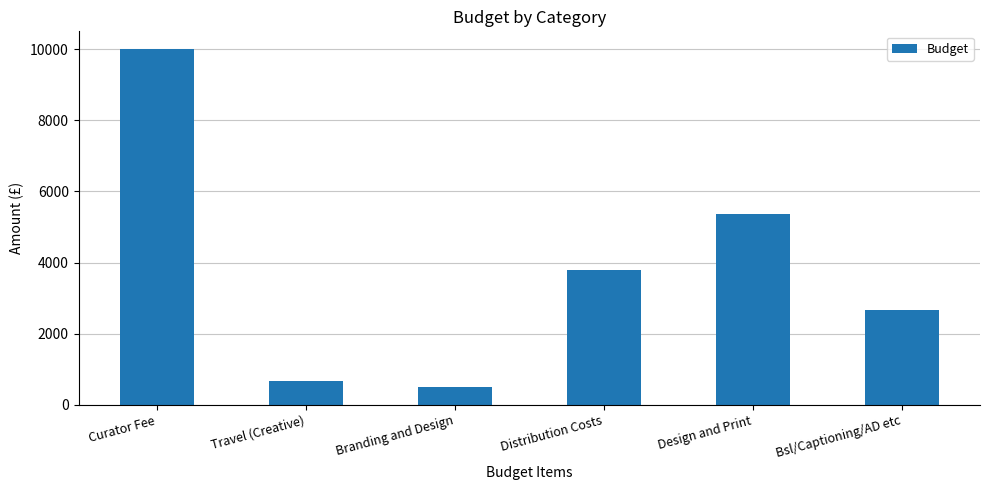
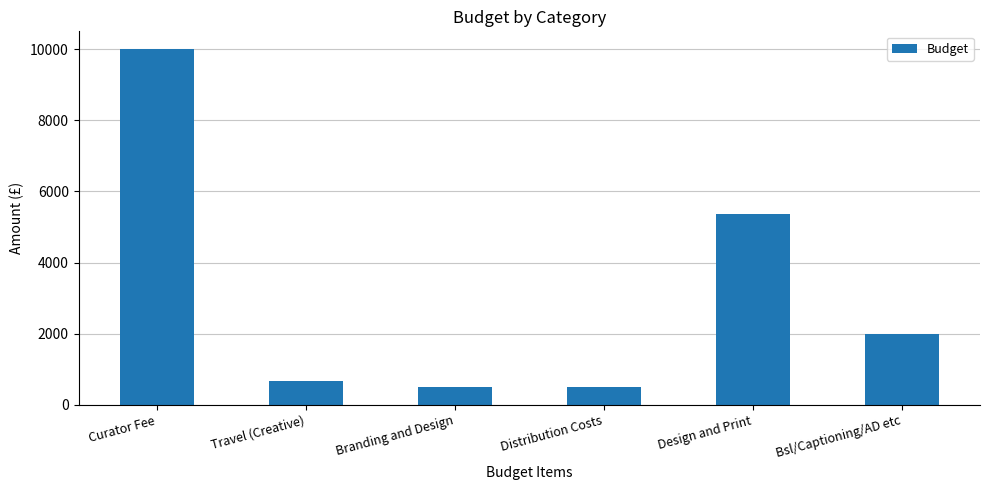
  {
    "Curator Fee": 10000,
    "Travel (Creative)": 700,
    "Branding and Design": 500,
-   "Distribution Costs": 3800,
+   "Distribution Costs": 500,
    "Design and Print": 5400,
-   "Bsl/Captioning/AD etc": 2700
+   "Bsl/Captioning/AD etc": 2000
  }
